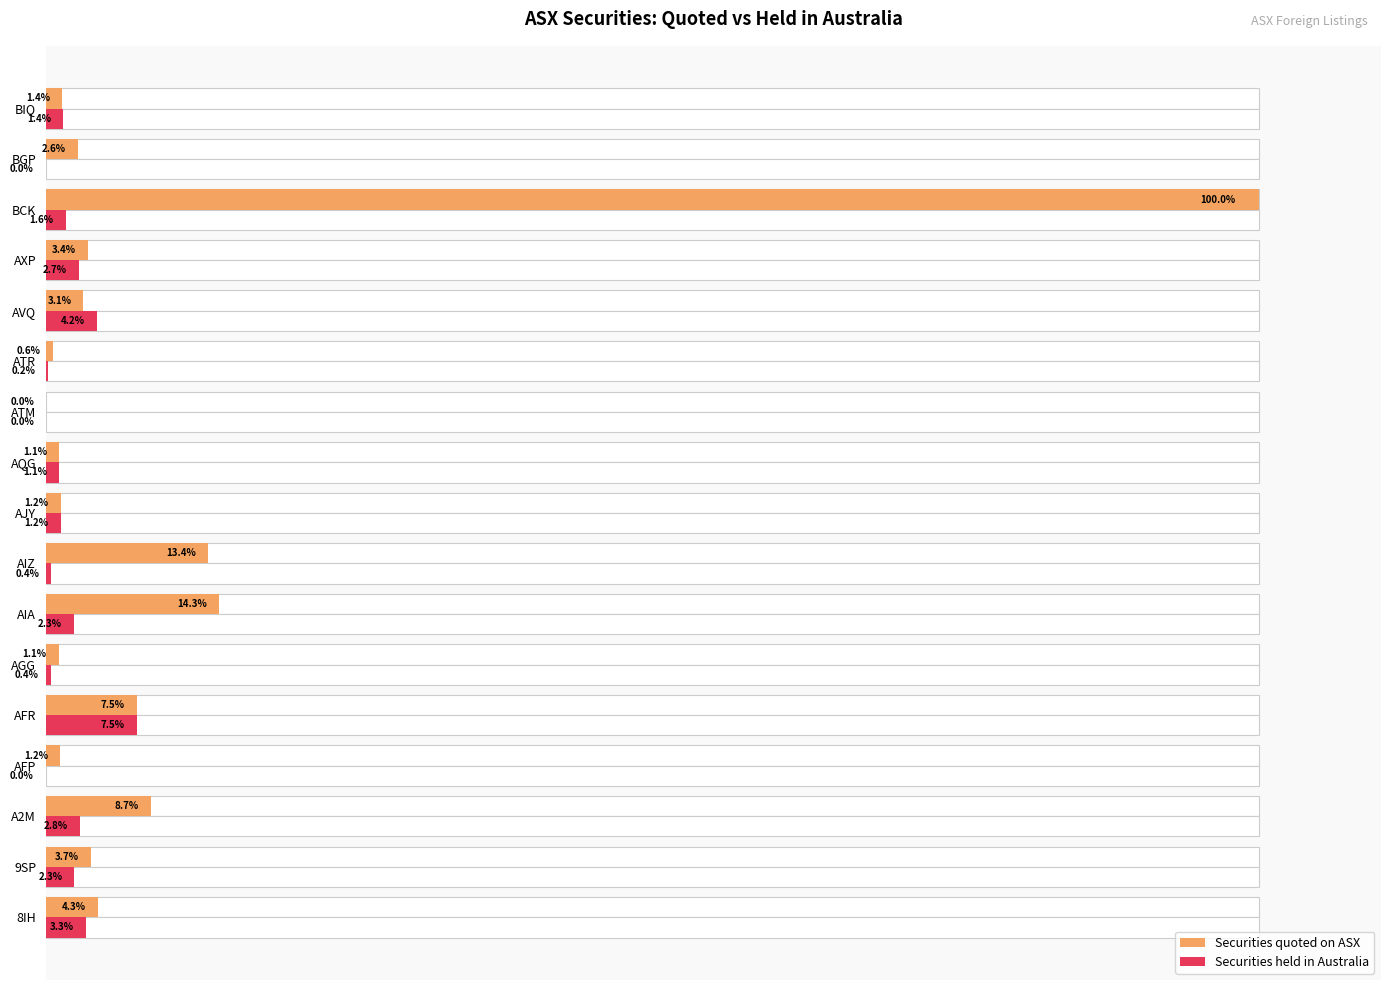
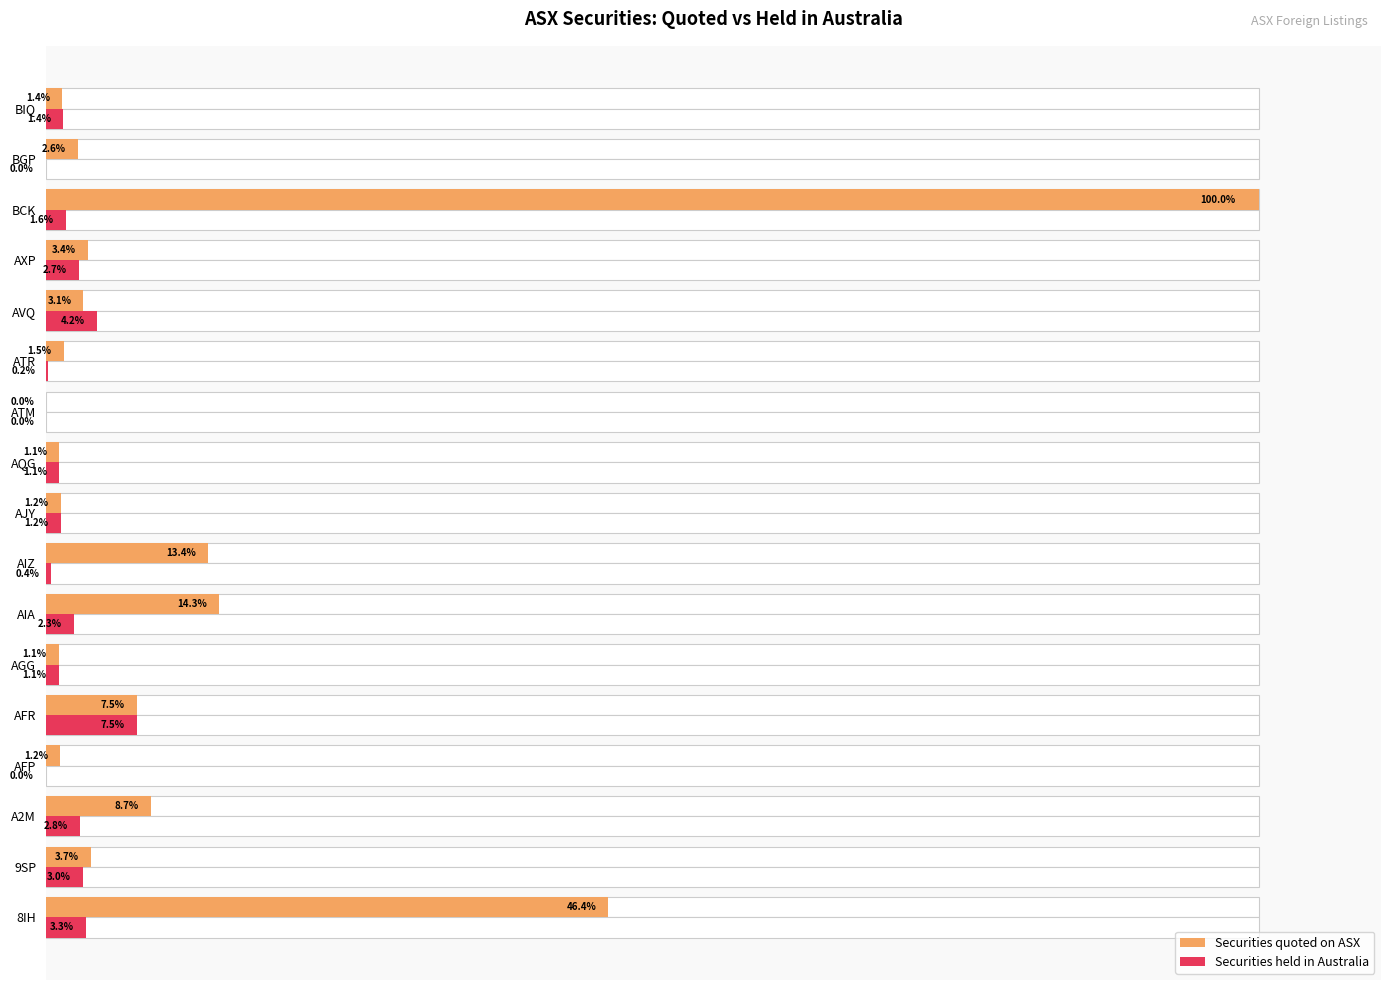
  {
    "Securities quoted on ASX": {
      "BCK": "100.0%",
-     "ATR": "0.6%",
+     "ATR": "1.5%",
      "ATM": "0.0%",
-     "8IH": "4.3%"
+     "8IH": "46.4%"
    },
    "Securities held in Australia": {
      "BGP": "0.0%",
      "ATM": "0.0%",
-     "AGG": "0.4%",
+     "AGG": "1.1%",
      "AFP": "0.0%",
-     "9SP": "2.3%"
+     "9SP": "3.0%"
    }
  }
